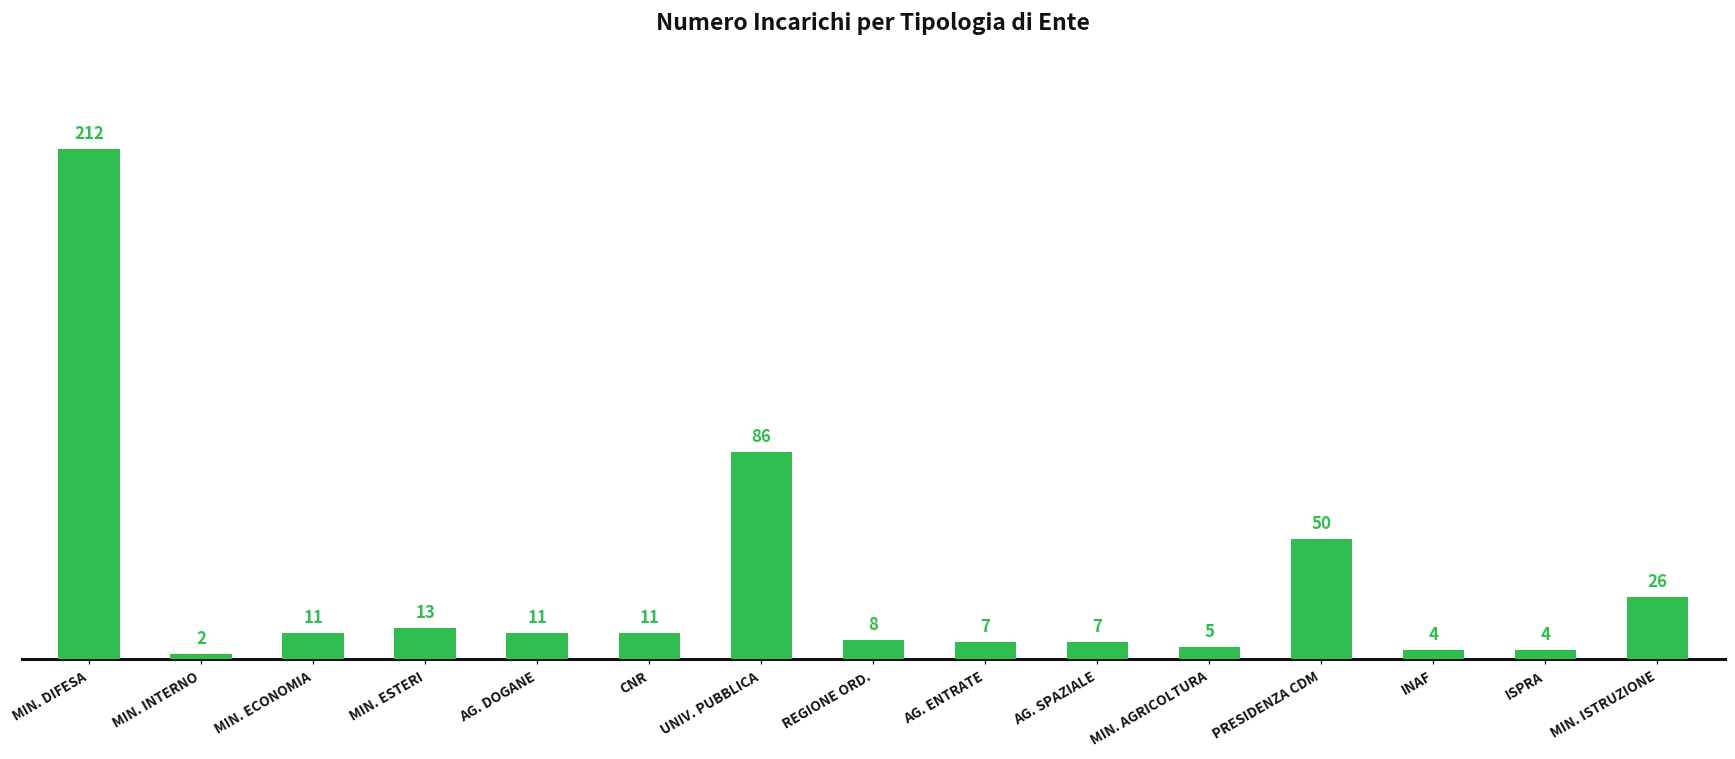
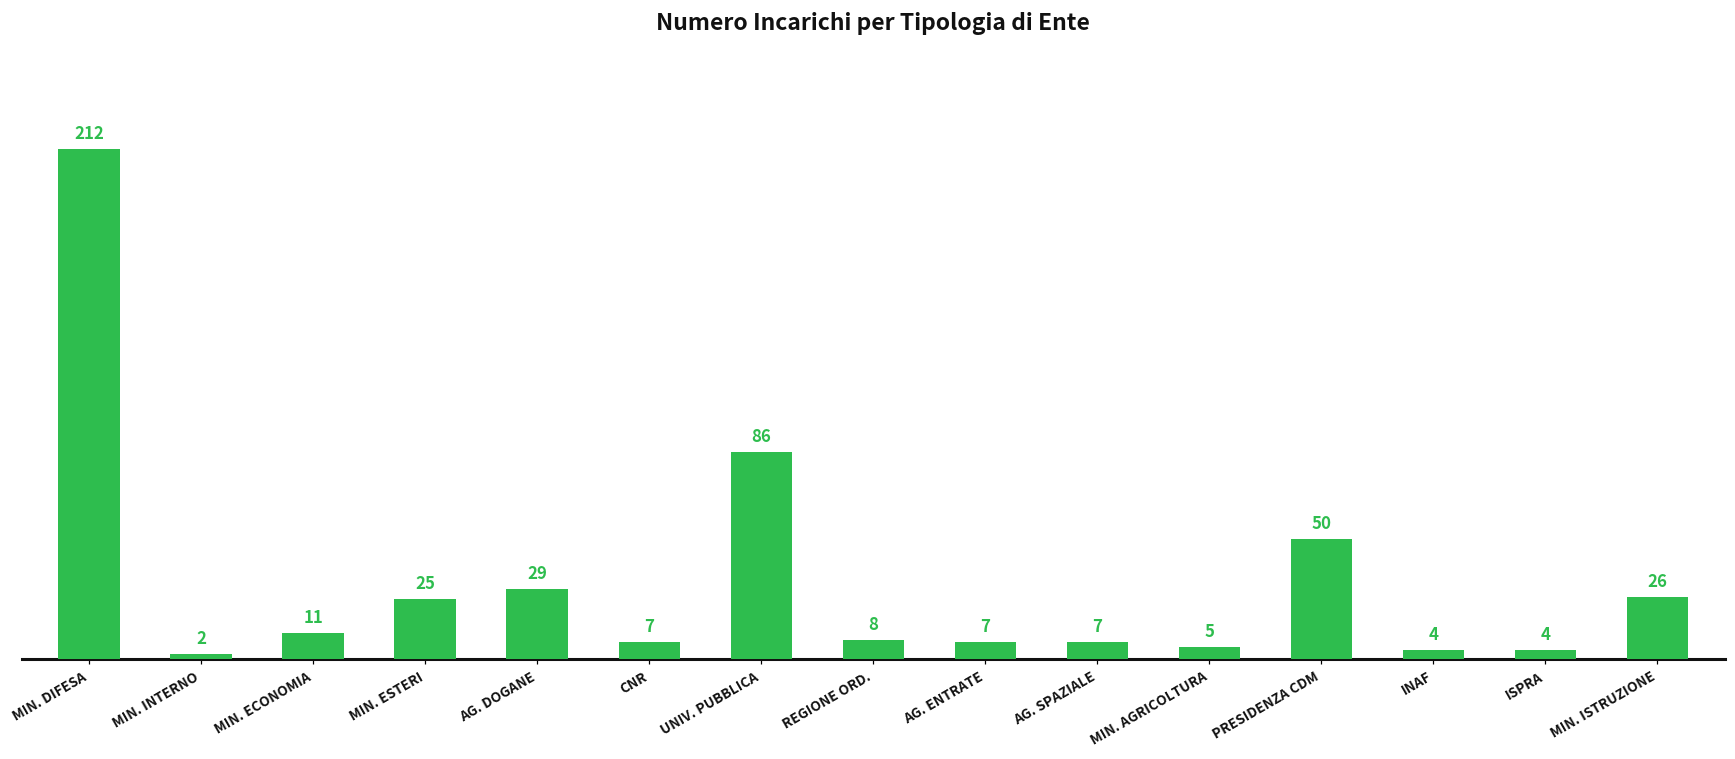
  {
    "MIN. DIFESA": 212,
    "MIN. INTERNO": 2,
    "MIN. ECONOMIA": 11,
-   "MIN. ESTERI": 13,
-   "AG. DOGANE": 11,
-   "CNR": 11,
+   "MIN. ESTERI": 25,
+   "AG. DOGANE": 29,
+   "CNR": 7,
    "UNIV. PUBBLICA": 86,
    "REGIONE ORD.": 8,
    "AG. ENTRATE": 7,
    "AG. SPAZIALE": 7,
    "MIN. AGRICOLTURA": 5,
    "PRESIDENZA CDM": 50,
    "INAF": 4,
    "ISPRA": 4,
    "MIN. ISTRUZIONE": 26
  }
